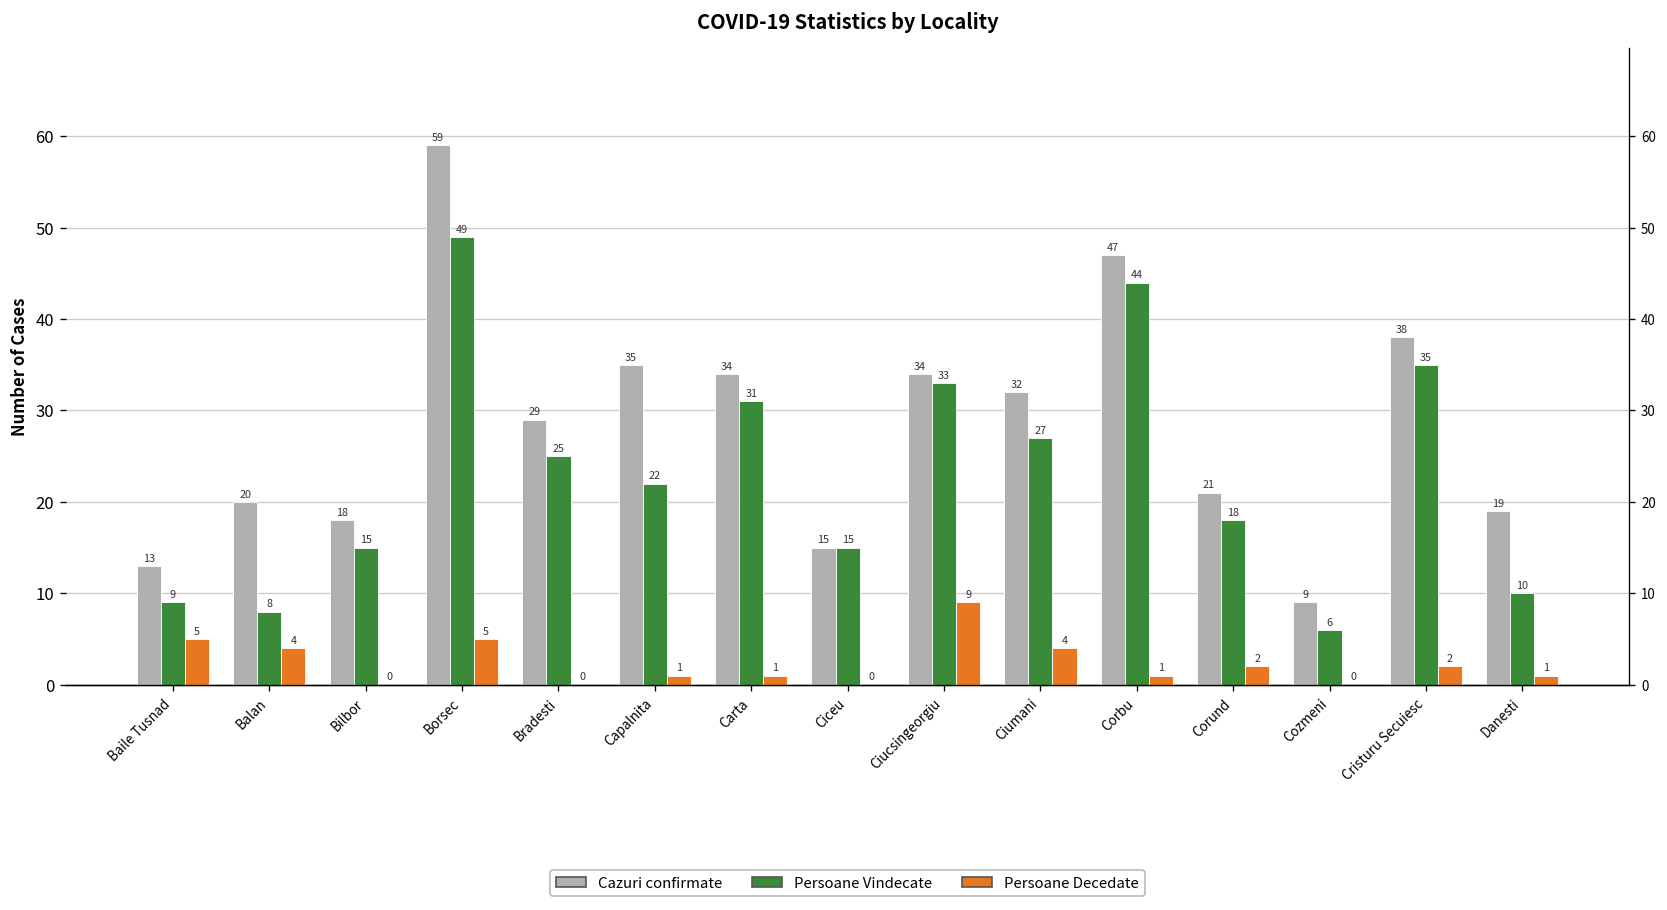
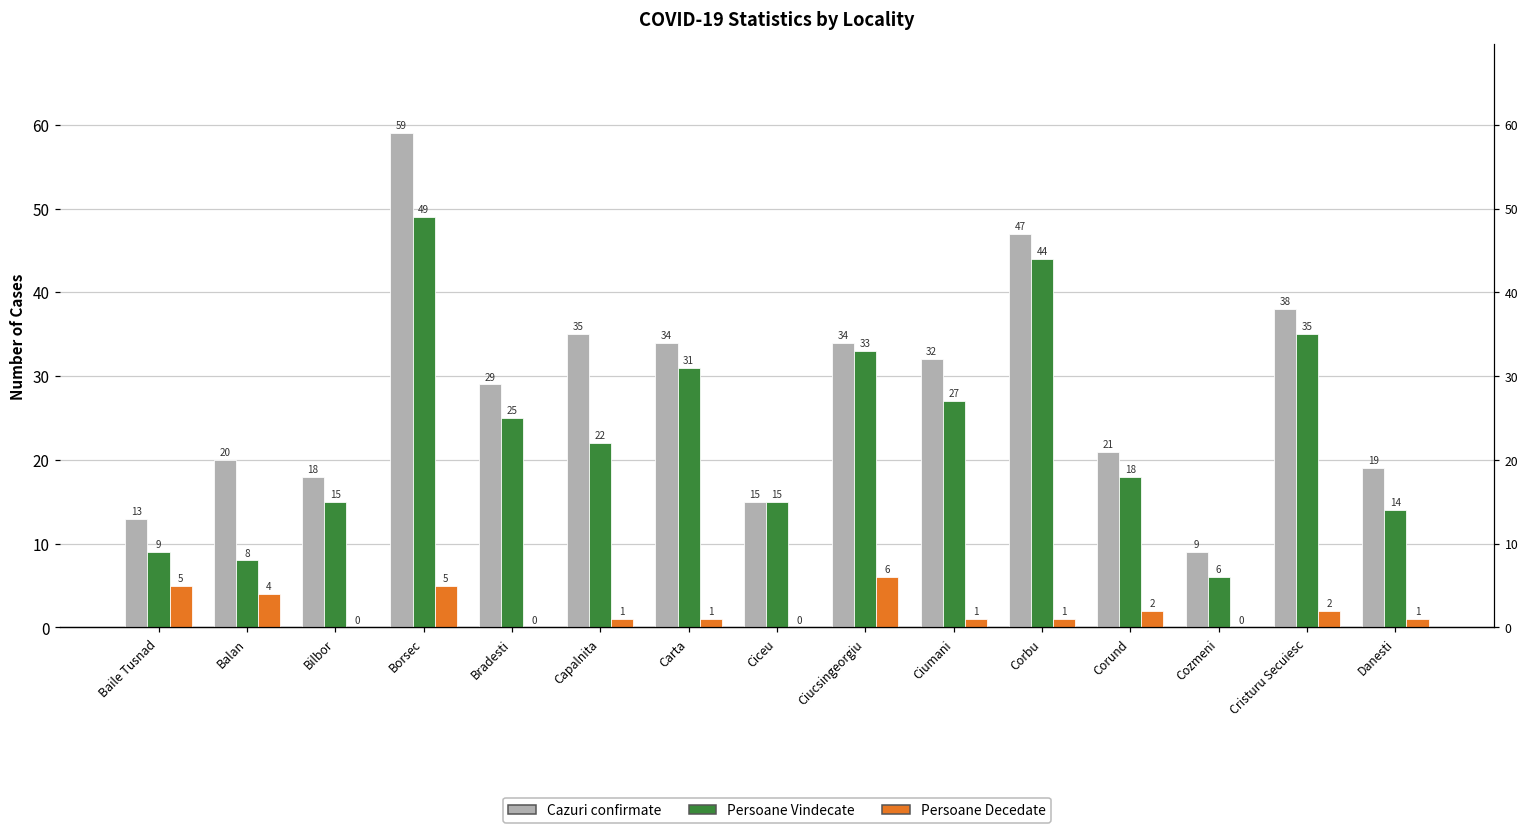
  {
    "Cazuri confirmate": {
      "Baile Tusnad": 13,
      "Balan": 20,
      "Bilbor": 18,
      "Borsec": 59,
      "Bradesti": 29,
      "Capalnita": 35,
      "Carta": 34,
      "Ciceu": 15,
      "Ciucsingeorgiu": 34,
      "Ciumani": 32,
      "Corbu": 47,
      "Corund": 21,
      "Cozmeni": 9,
      "Cristuru Secuiesc": 38,
      "Danesti": 19
    },
    "Persoane Vindecate": {
      "Baile Tusnad": 9,
      "Balan": 8,
      "Bilbor": 15,
      "Borsec": 49,
      "Bradesti": 25,
      "Capalnita": 22,
      "Carta": 31,
      "Ciceu": 15,
      "Ciucsingeorgiu": 33,
      "Ciumani": 27,
      "Corbu": 44,
      "Corund": 18,
      "Cozmeni": 6,
      "Cristuru Secuiesc": 35,
-     "Danesti": 10
+     "Danesti": 14
    },
    "Persoane Decedate": {
      "Baile Tusnad": 5,
      "Balan": 4,
      "Bilbor": 0,
      "Borsec": 5,
      "Bradesti": 0,
      "Capalnita": 1,
      "Carta": 1,
      "Ciceu": 0,
-     "Ciucsingeorgiu": 9,
-     "Ciumani": 4,
+     "Ciucsingeorgiu": 6,
+     "Ciumani": 1,
      "Corbu": 1,
      "Corund": 2,
      "Cozmeni": 0,
      "Cristuru Secuiesc": 2,
      "Danesti": 1
    }
  }
